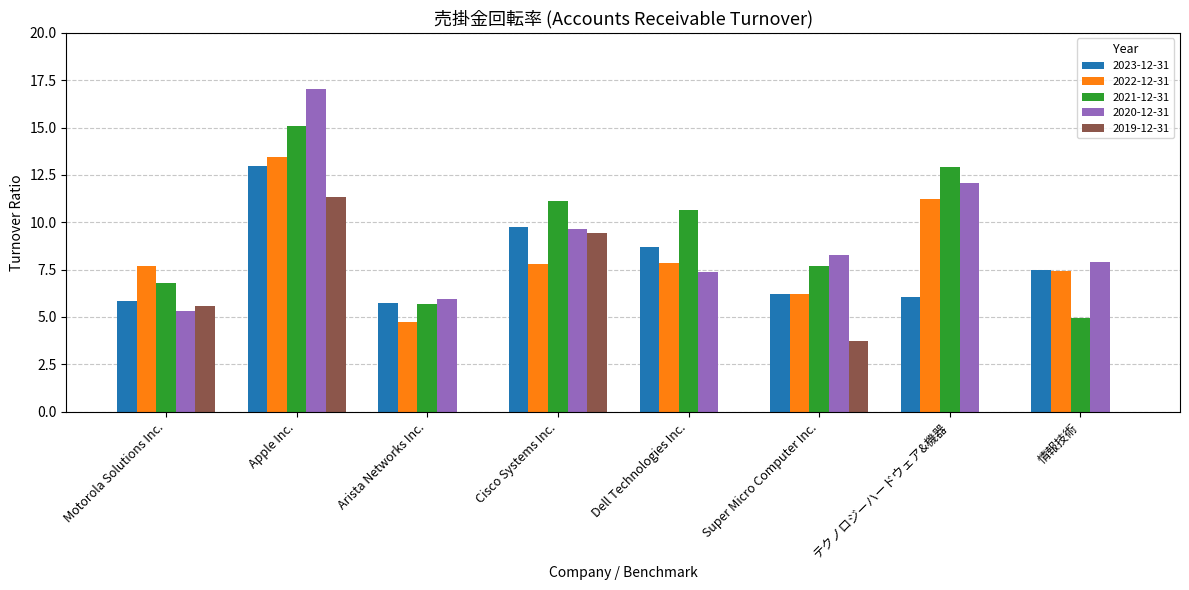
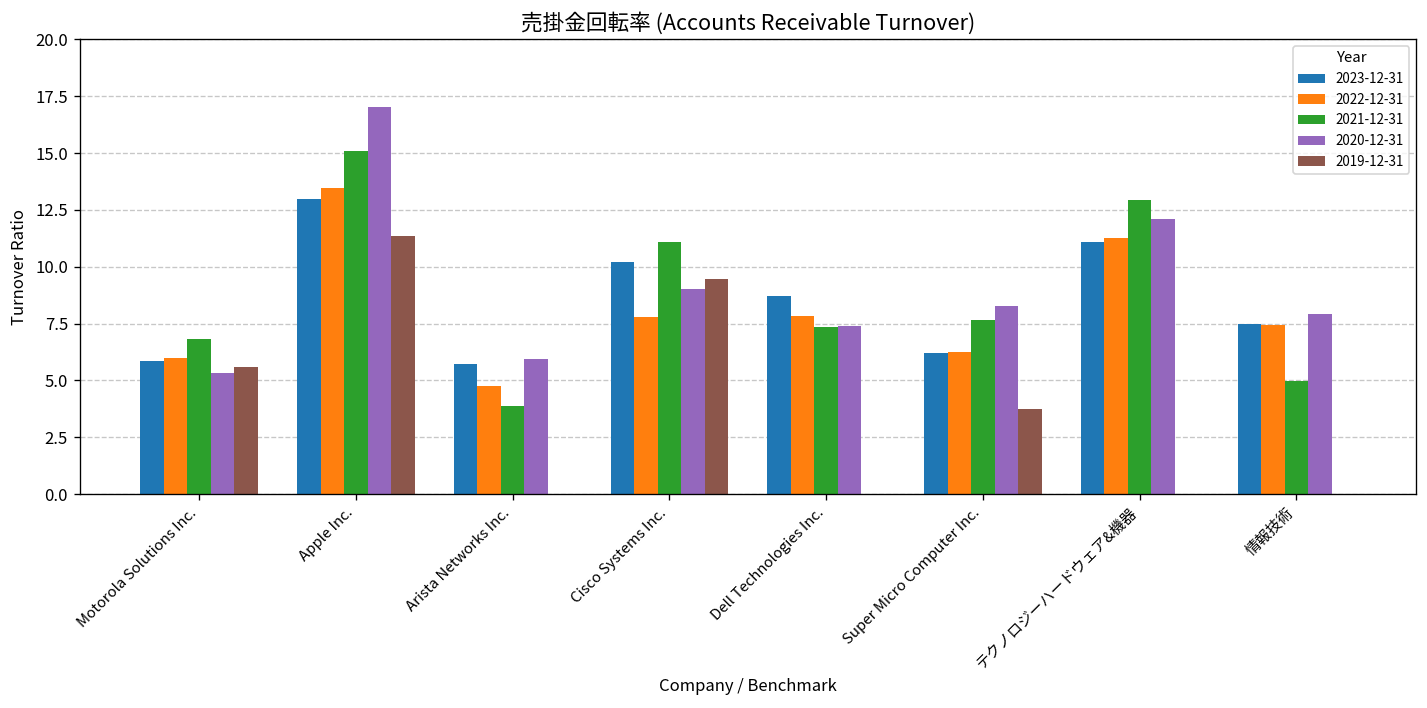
  {
    "2023-12-31": {
      "Motorola Solutions Inc.": 5.8,
      "Apple Inc.": 13.0,
      "Arista Networks Inc.": 5.7,
-     "Cisco Systems Inc.": 9.7,
+     "Cisco Systems Inc.": 10.2,
      "Dell Technologies Inc.": 8.7,
      "Super Micro Computer Inc.": 6.2,
-     "テクノロジーハードウェア&機器": 6.0,
+     "テクノロジーハードウェア&機器": 11.1,
      "情報技術": 7.5
    },
    "2022-12-31": {
-     "Motorola Solutions Inc.": 7.7,
+     "Motorola Solutions Inc.": 6.0,
      "Apple Inc.": 13.5,
      "Arista Networks Inc.": 4.8,
      "Cisco Systems Inc.": 7.8,
      "Dell Technologies Inc.": 7.8,
      "Super Micro Computer Inc.": 6.2,
      "テクノロジーハードウェア&機器": 11.3,
      "情報技術": 7.4
    },
    "2021-12-31": {
      "Motorola Solutions Inc.": 6.8,
      "Apple Inc.": 15.1,
-     "Arista Networks Inc.": 5.7,
+     "Arista Networks Inc.": 3.9,
      "Cisco Systems Inc.": 11.1,
-     "Dell Technologies Inc.": 10.6,
+     "Dell Technologies Inc.": 7.4,
      "Super Micro Computer Inc.": 7.7,
      "テクノロジーハードウェア&機器": 12.9,
      "情報技術": 5.0
    },
    "2020-12-31": {
      "Motorola Solutions Inc.": 5.3,
      "Apple Inc.": 17.0,
      "Arista Networks Inc.": 6.0,
-     "Cisco Systems Inc.": 9.6,
+     "Cisco Systems Inc.": 9.0,
      "Dell Technologies Inc.": 7.4,
      "Super Micro Computer Inc.": 8.3,
      "テクノロジーハードウェア&機器": 12.1,
      "情報技術": 7.9
    },
    "2019-12-31": {
      "Motorola Solutions Inc.": 5.6,
      "Apple Inc.": 11.4,
      "Arista Networks Inc.": 0.0,
      "Cisco Systems Inc.": 9.5,
      "Dell Technologies Inc.": 0.0,
      "Super Micro Computer Inc.": 3.7,
      "テクノロジーハードウェア&機器": 0.0,
      "情報技術": 0.0
    }
  }
